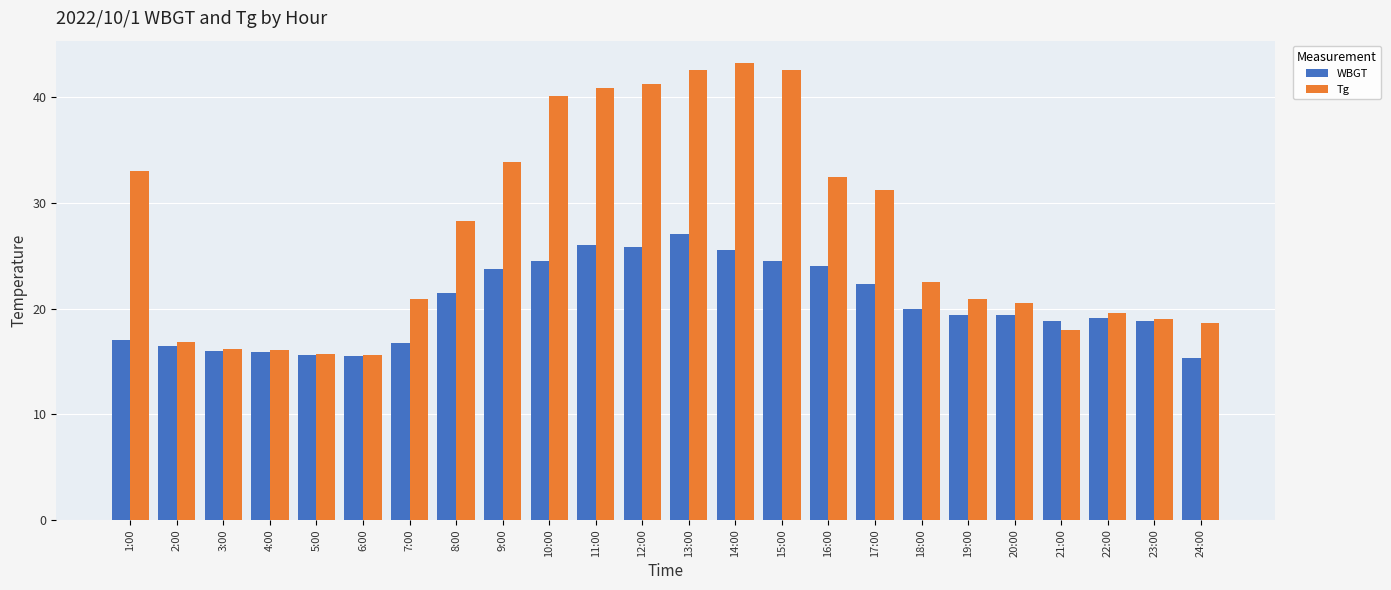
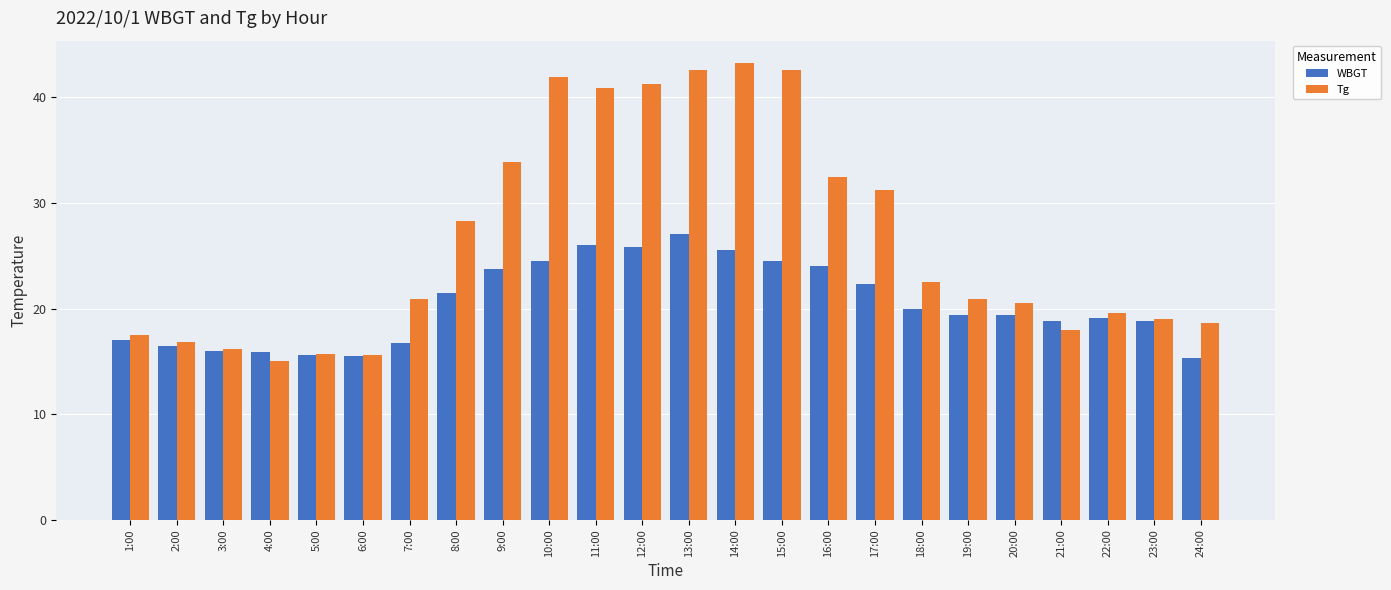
  {
    "WBGT": {
      "1:00": 17.0,
      "2:00": 16.5,
      "3:00": 16.0,
      "4:00": 15.9,
      "5:00": 15.6,
      "6:00": 15.5,
      "7:00": 16.7,
      "8:00": 21.5,
      "9:00": 23.7,
      "10:00": 24.5,
      "11:00": 26.0,
      "12:00": 25.8,
      "13:00": 27.1,
      "14:00": 25.5,
      "15:00": 24.5,
      "16:00": 24.0,
      "17:00": 22.3,
      "18:00": 20.0,
      "19:00": 19.4,
      "20:00": 19.4,
      "21:00": 18.8,
      "22:00": 19.1,
      "23:00": 18.8,
      "24:00": 15.3
    },
    "Tg": {
-     "1:00": 33.0,
+     "1:00": 17.5,
      "2:00": 16.8,
      "3:00": 16.2,
-     "4:00": 16.1,
+     "4:00": 15.0,
      "5:00": 15.7,
      "6:00": 15.6,
      "7:00": 20.9,
      "8:00": 28.3,
      "9:00": 33.9,
-     "10:00": 40.1,
+     "10:00": 41.9,
      "11:00": 40.9,
      "12:00": 41.3,
      "13:00": 42.6,
      "14:00": 43.2,
      "15:00": 42.6,
      "16:00": 32.5,
      "17:00": 31.2,
      "18:00": 22.5,
      "19:00": 20.9,
      "20:00": 20.5,
      "21:00": 18.0,
      "22:00": 19.6,
      "23:00": 19.0,
      "24:00": 18.6
    }
  }
